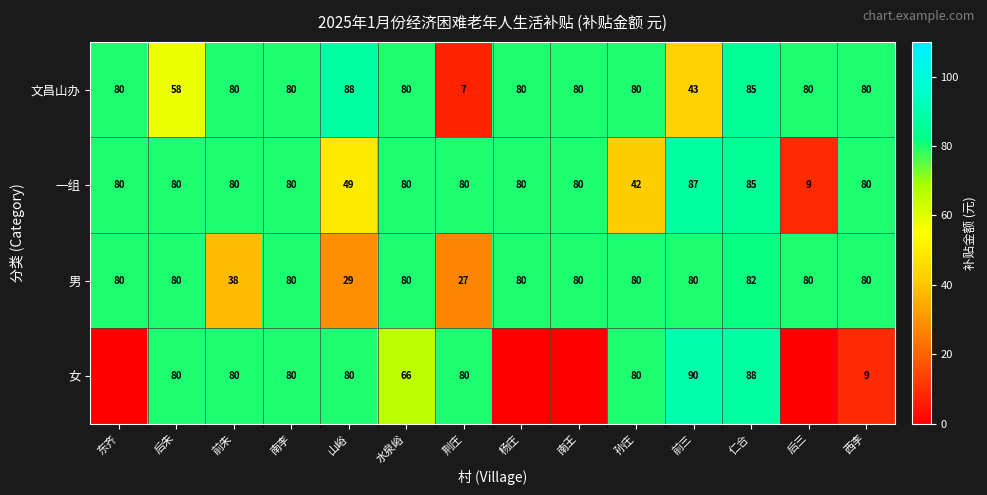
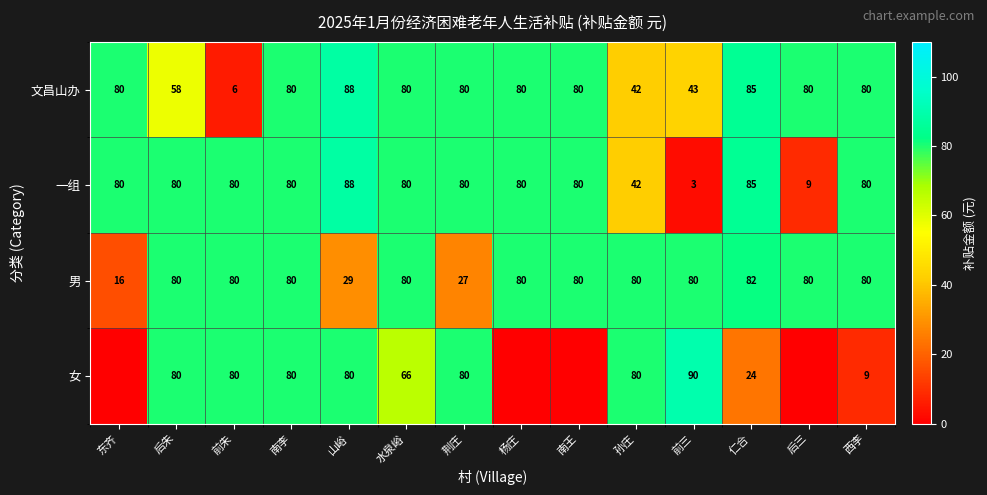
  {
    "文昌山办": {
      "东齐": 80,
      "后朱": 58,
-     "前朱": 80,
+     "前朱": 6,
      "南李": 80,
      "山峪": 88,
      "水泉峪": 80,
-     "荆庄": 7,
+     "荆庄": 80,
      "杨庄": 80,
      "南王": 80,
-     "孙庄": 80,
+     "孙庄": 42,
      "前三": 43,
      "仁合": 85,
      "后三": 80,
      "西李": 80
    },
    "一组": {
      "东齐": 80,
      "后朱": 80,
      "前朱": 80,
      "南李": 80,
-     "山峪": 49,
+     "山峪": 88,
      "水泉峪": 80,
      "荆庄": 80,
      "杨庄": 80,
      "南王": 80,
      "孙庄": 42,
-     "前三": 87,
+     "前三": 3,
      "仁合": 85,
      "后三": 9,
      "西李": 80
    },
    "男": {
-     "东齐": 80,
+     "东齐": 16,
      "后朱": 80,
-     "前朱": 38,
+     "前朱": 80,
      "南李": 80,
      "山峪": 29,
      "水泉峪": 80,
      "荆庄": 27,
      "杨庄": 80,
      "南王": 80,
      "孙庄": 80,
      "前三": 80,
      "仁合": 82,
      "后三": 80,
      "西李": 80
    },
    "女": {
      "后朱": 80,
      "前朱": 80,
      "南李": 80,
      "山峪": 80,
      "水泉峪": 66,
      "荆庄": 80,
      "孙庄": 80,
      "前三": 90,
-     "仁合": 88,
+     "仁合": 24,
      "西李": 9
    }
  }
